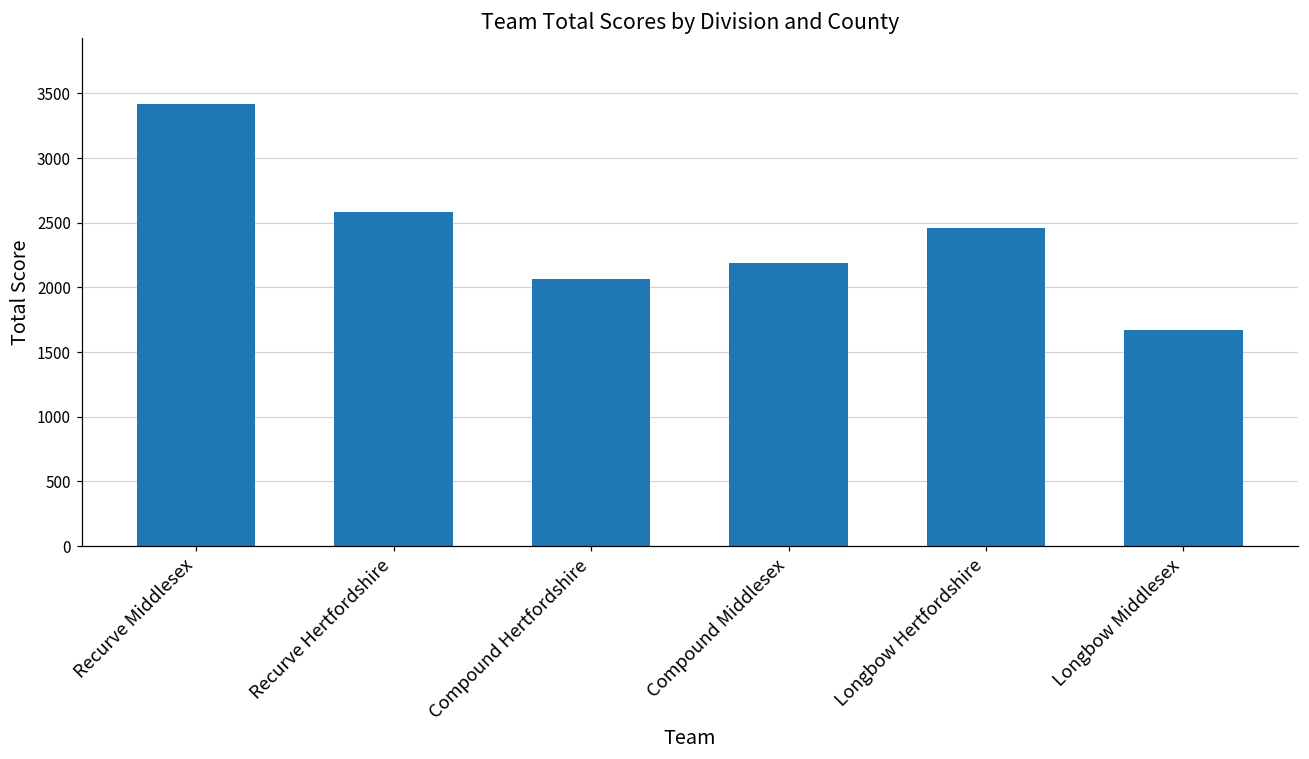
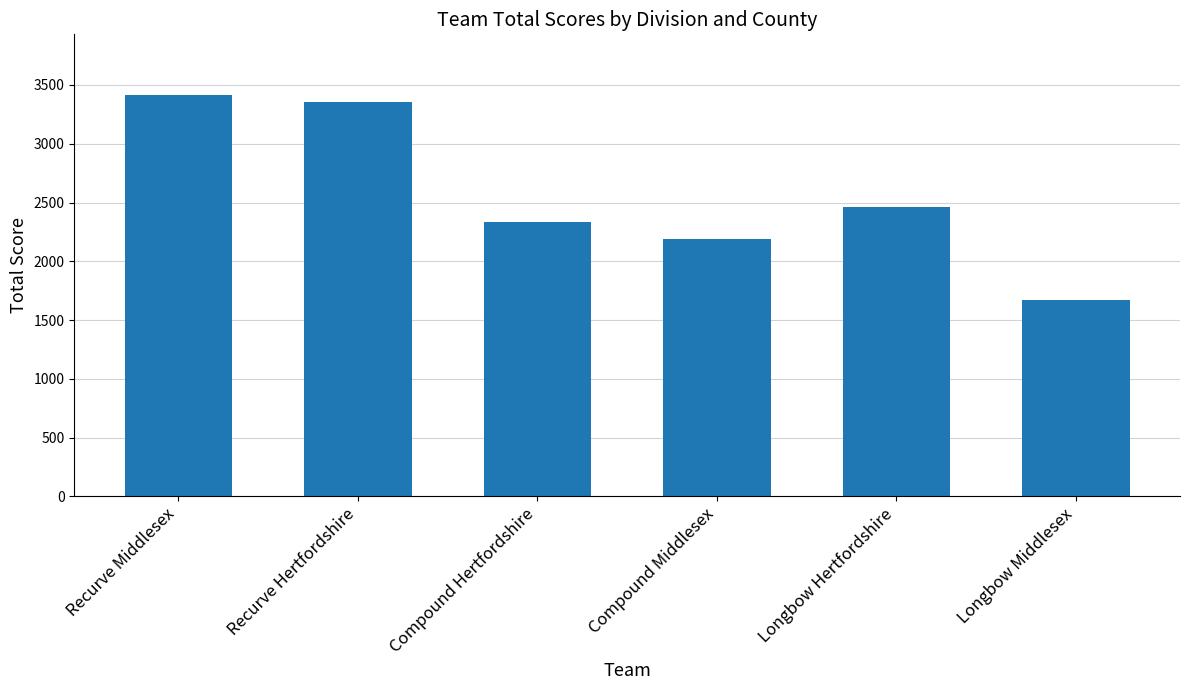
  {
    "Recurve Middlesex": 3420,
-   "Recurve Hertfordshire": 2590,
-   "Compound Hertfordshire": 2070,
+   "Recurve Hertfordshire": 3360,
+   "Compound Hertfordshire": 2340,
    "Compound Middlesex": 2190,
    "Longbow Hertfordshire": 2460,
    "Longbow Middlesex": 1670
  }
